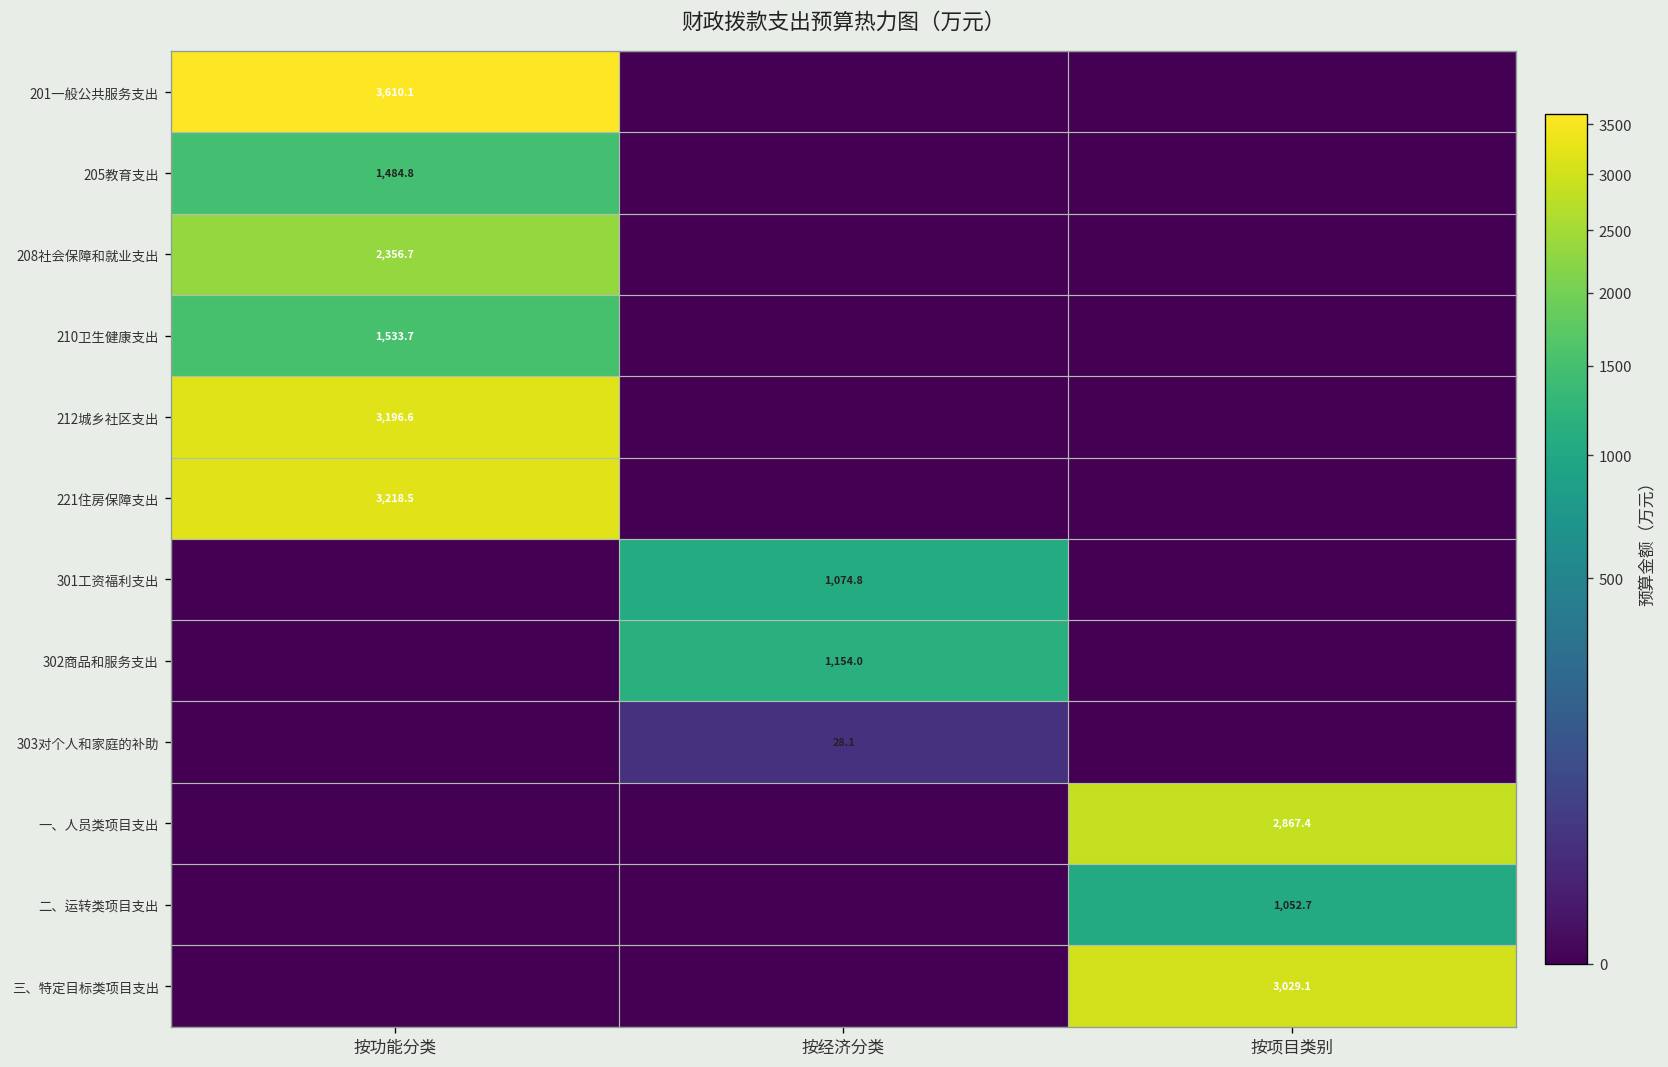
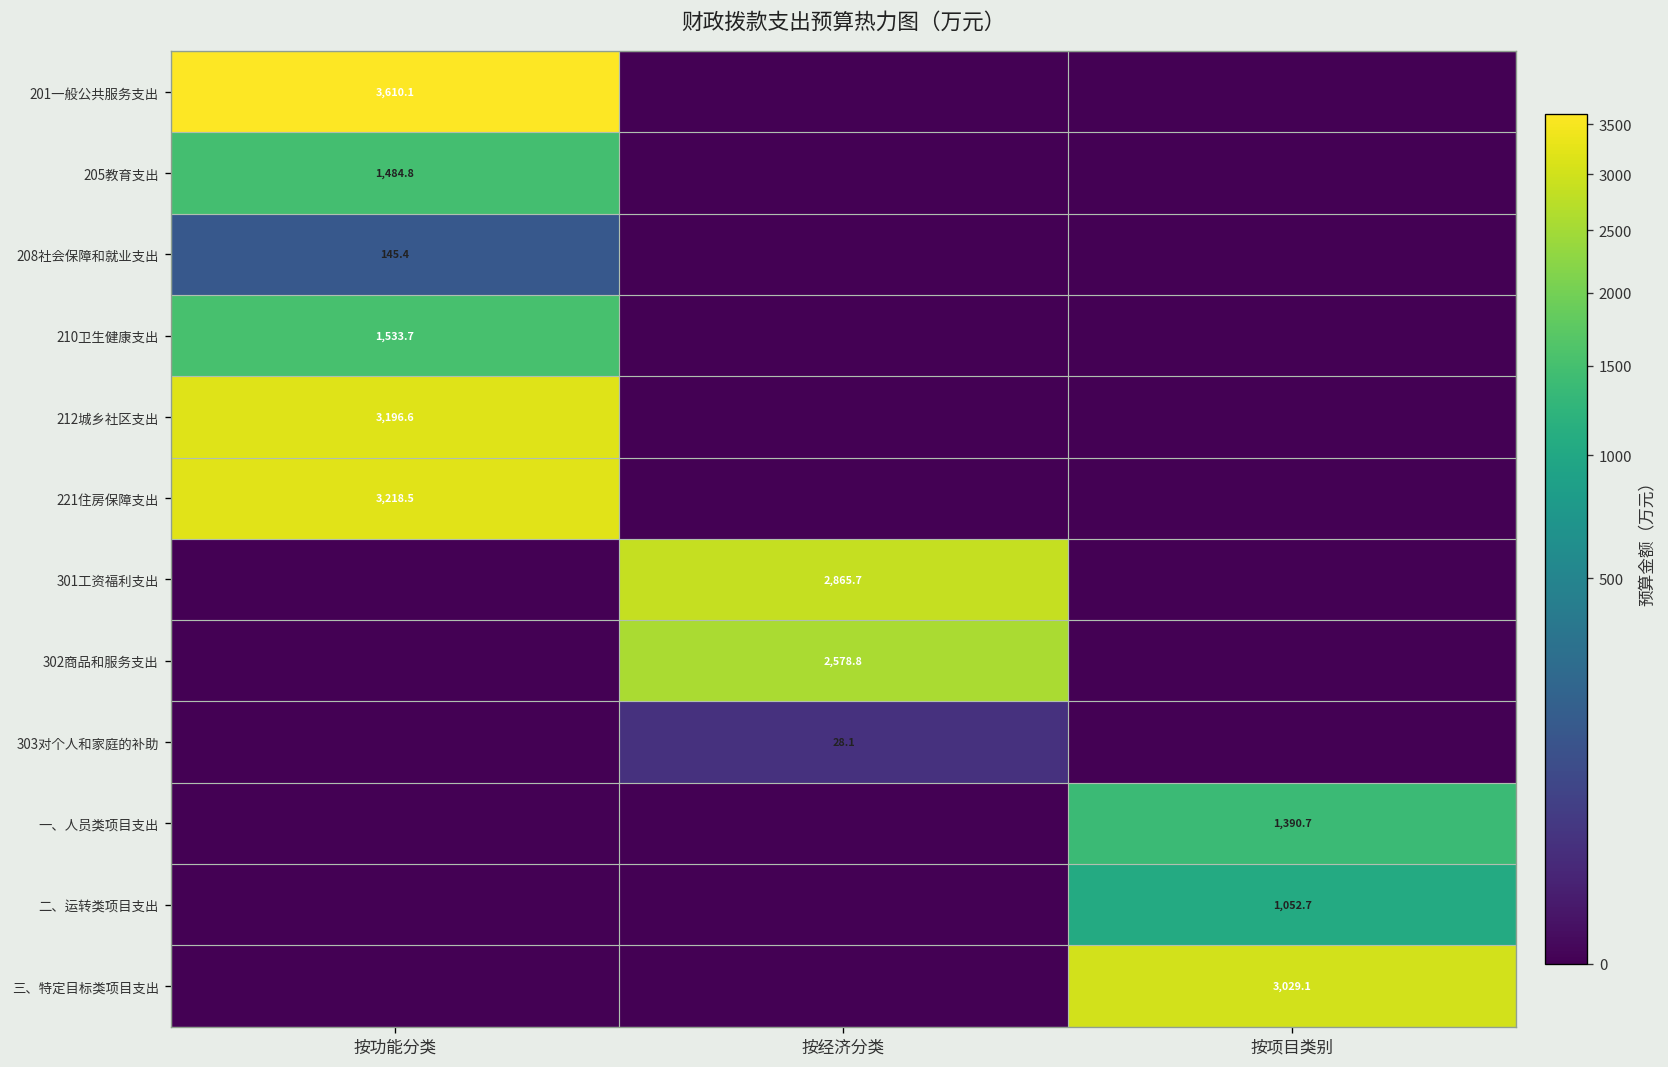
  {
    "201一般公共服务支出": {
      "按功能分类": "3,610.1"
    },
    "205教育支出": {
      "按功能分类": "1,484.8"
    },
    "208社会保障和就业支出": {
-     "按功能分类": "2,356.7"
+     "按功能分类": "145.4"
    },
    "210卫生健康支出": {
      "按功能分类": "1,533.7"
    },
    "212城乡社区支出": {
      "按功能分类": "3,196.6"
    },
    "221住房保障支出": {
      "按功能分类": "3,218.5"
    },
    "301工资福利支出": {
-     "按经济分类": "1,074.8"
+     "按经济分类": "2,865.7"
    },
    "302商品和服务支出": {
-     "按经济分类": "1,154.0"
+     "按经济分类": "2,578.8"
    },
    "303对个人和家庭的补助": {
      "按经济分类": "28.1"
    },
    "一、人员类项目支出": {
-     "按项目类别": "2,867.4"
+     "按项目类别": "1,390.7"
    },
    "二、运转类项目支出": {
      "按项目类别": "1,052.7"
    },
    "三、特定目标类项目支出": {
      "按项目类别": "3,029.1"
    }
  }
